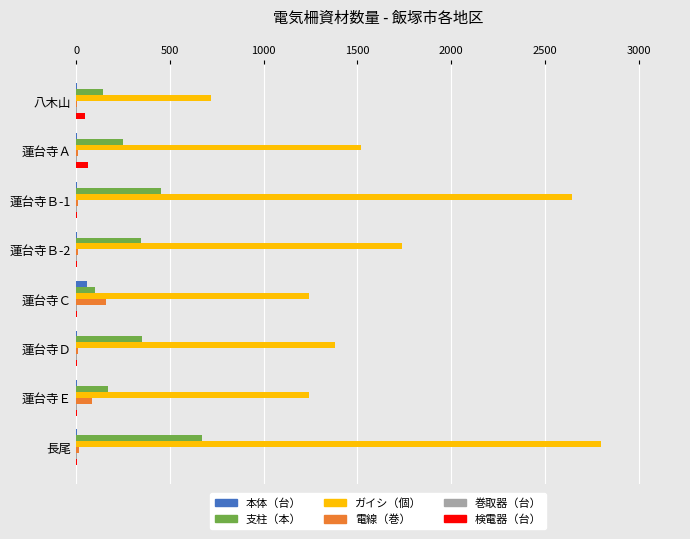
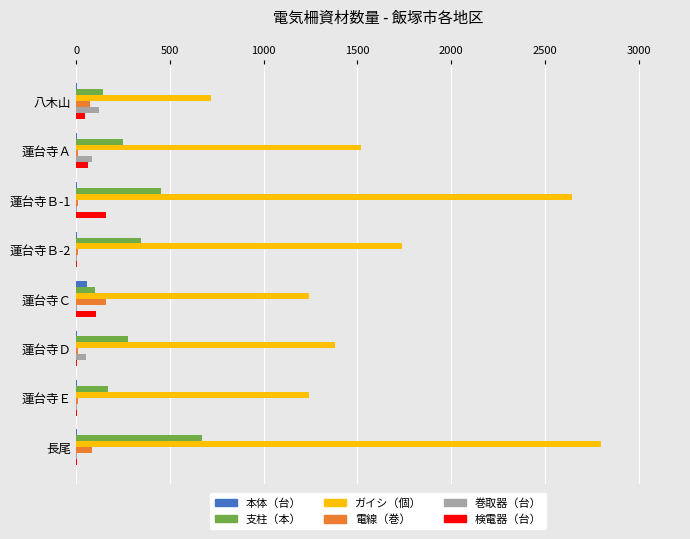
  {
    "本体（台）": {
      "蓮台寺Ｃ": 60
    },
    "支柱（本）": {
      "八木山": 140,
      "蓮台寺Ａ": 250,
      "蓮台寺Ｂ-1": 450,
      "蓮台寺Ｂ-2": 350,
      "蓮台寺Ｃ": 100,
-     "蓮台寺Ｄ": 350,
+     "蓮台寺Ｄ": 280,
      "蓮台寺Ｅ": 170,
      "長尾": 670
    },
    "ガイシ（個）": {
      "八木山": 720,
      "蓮台寺Ａ": 1520,
      "蓮台寺Ｂ-1": 2650,
      "蓮台寺Ｂ-2": 1740,
      "蓮台寺Ｃ": 1240,
      "蓮台寺Ｄ": 1380,
      "蓮台寺Ｅ": 1240,
      "長尾": 2800
    },
    "電線（巻）": {
-     "八木山": 10,
+     "八木山": 80,
      "蓮台寺Ｃ": 160,
-     "蓮台寺Ｅ": 80,
-     "長尾": 10
+     "蓮台寺Ｅ": 10,
+     "長尾": 80
    },
    "巻取器（台）": {
-     "八木山": 0,
-     "蓮台寺Ａ": 0,
-     "蓮台寺Ｄ": 0
+     "八木山": 120,
+     "蓮台寺Ａ": 80,
+     "蓮台寺Ｄ": 50
    },
    "検電器（台）": {
      "八木山": 50,
      "蓮台寺Ａ": 60,
-     "蓮台寺Ｂ-1": 0,
-     "蓮台寺Ｃ": 0
+     "蓮台寺Ｂ-1": 160,
+     "蓮台寺Ｃ": 110
    }
  }
